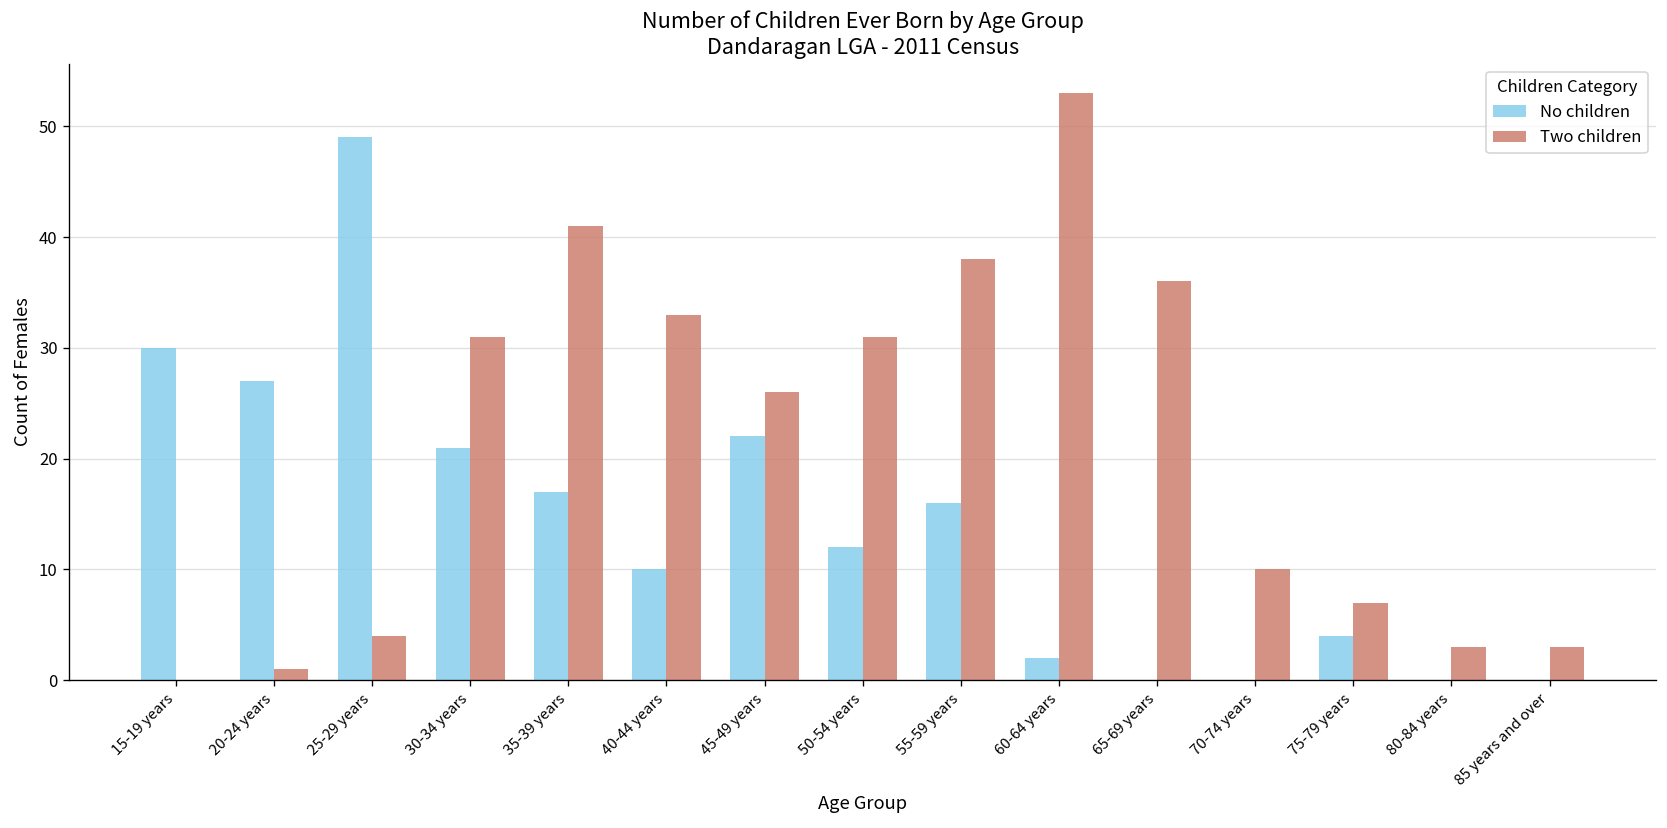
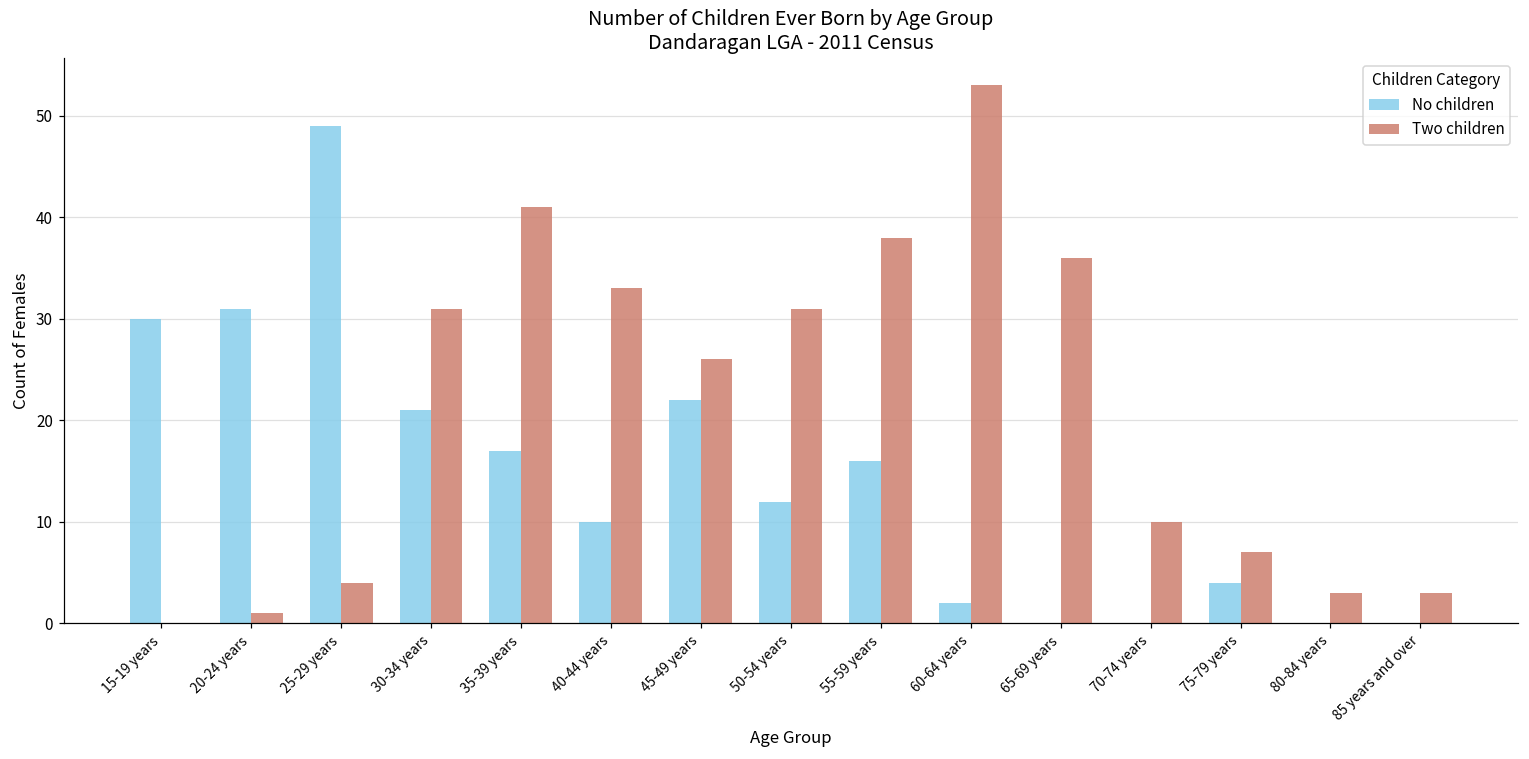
  {
    "No children": {
      "15-19 years": 30,
-     "20-24 years": 27,
+     "20-24 years": 31,
      "25-29 years": 49,
      "30-34 years": 21,
      "35-39 years": 17,
      "40-44 years": 10,
      "45-49 years": 22,
      "50-54 years": 12,
      "55-59 years": 16,
      "60-64 years": 2,
      "65-69 years": 0,
      "70-74 years": 0,
      "75-79 years": 4,
      "80-84 years": 0,
      "85 years and over": 0
    },
    "Two children": {
      "15-19 years": 0,
      "20-24 years": 1,
      "25-29 years": 4,
      "30-34 years": 31,
      "35-39 years": 41,
      "40-44 years": 33,
      "45-49 years": 26,
      "50-54 years": 31,
      "55-59 years": 38,
      "60-64 years": 53,
      "65-69 years": 36,
      "70-74 years": 10,
      "75-79 years": 7,
      "80-84 years": 3,
      "85 years and over": 3
    }
  }
